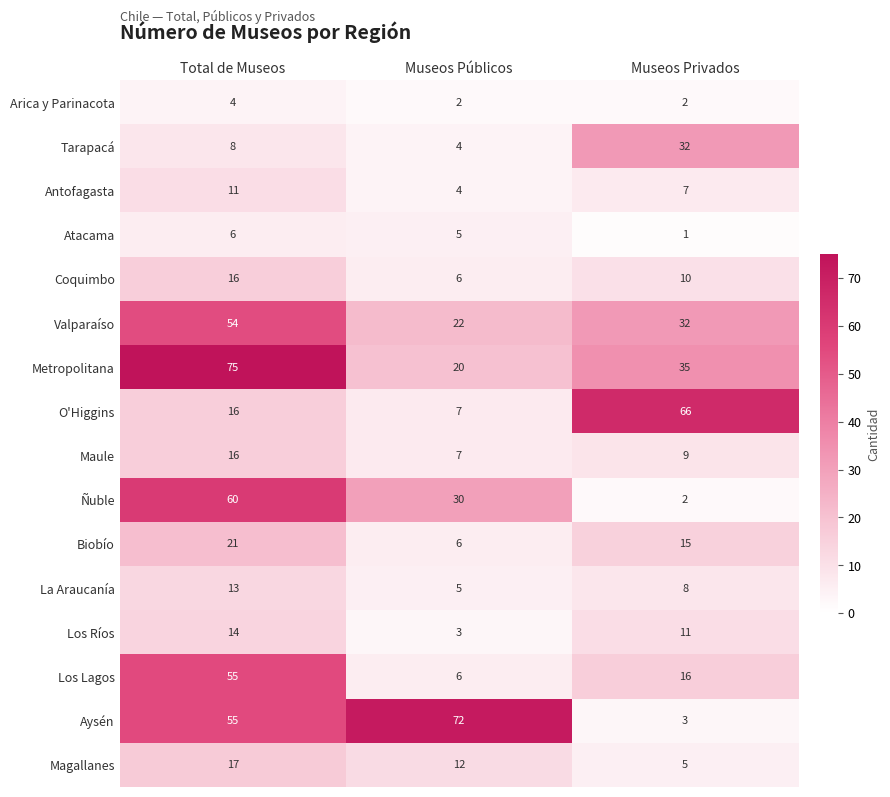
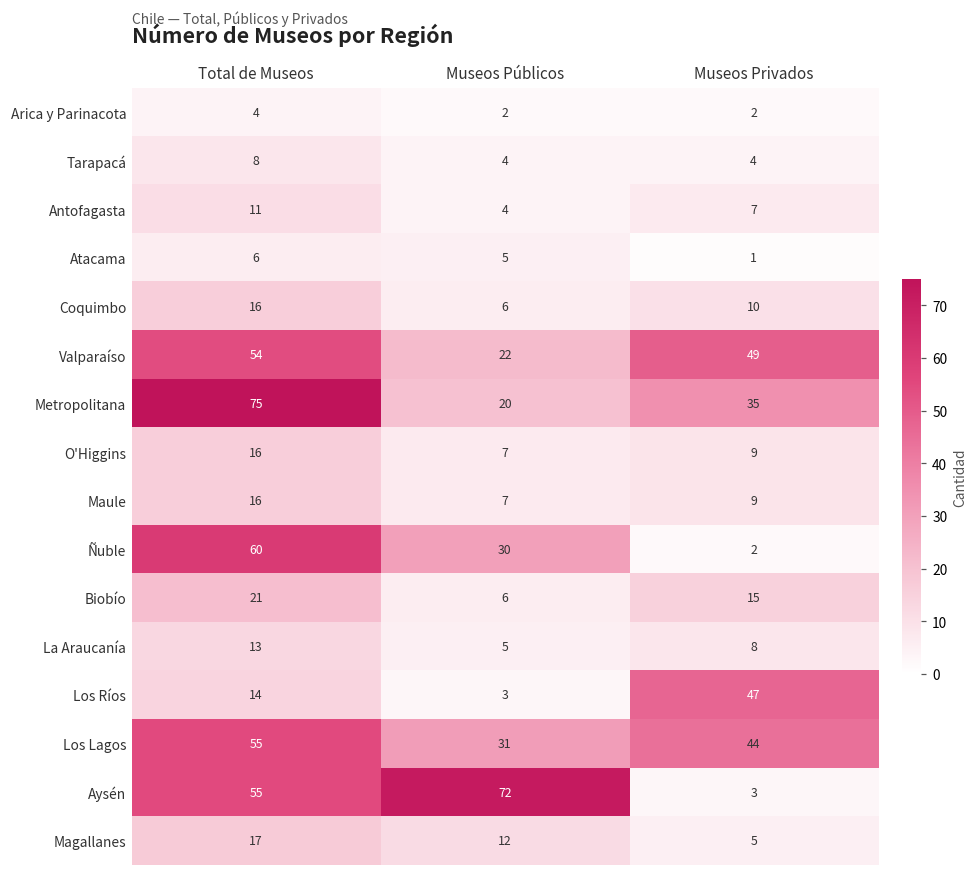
  {
    "Arica y Parinacota": {
      "Total de Museos": 4,
      "Museos Públicos": 2,
      "Museos Privados": 2
    },
    "Tarapacá": {
      "Total de Museos": 8,
      "Museos Públicos": 4,
-     "Museos Privados": 32
+     "Museos Privados": 4
    },
    "Antofagasta": {
      "Total de Museos": 11,
      "Museos Públicos": 4,
      "Museos Privados": 7
    },
    "Atacama": {
      "Total de Museos": 6,
      "Museos Públicos": 5,
      "Museos Privados": 1
    },
    "Coquimbo": {
      "Total de Museos": 16,
      "Museos Públicos": 6,
      "Museos Privados": 10
    },
    "Valparaíso": {
      "Total de Museos": 54,
      "Museos Públicos": 22,
-     "Museos Privados": 32
+     "Museos Privados": 49
    },
    "Metropolitana": {
      "Total de Museos": 75,
      "Museos Públicos": 20,
      "Museos Privados": 35
    },
    "O'Higgins": {
      "Total de Museos": 16,
      "Museos Públicos": 7,
-     "Museos Privados": 66
+     "Museos Privados": 9
    },
    "Maule": {
      "Total de Museos": 16,
      "Museos Públicos": 7,
      "Museos Privados": 9
    },
    "Ñuble": {
      "Total de Museos": 60,
      "Museos Públicos": 30,
      "Museos Privados": 2
    },
    "Biobío": {
      "Total de Museos": 21,
      "Museos Públicos": 6,
      "Museos Privados": 15
    },
    "La Araucanía": {
      "Total de Museos": 13,
      "Museos Públicos": 5,
      "Museos Privados": 8
    },
    "Los Ríos": {
      "Total de Museos": 14,
      "Museos Públicos": 3,
-     "Museos Privados": 11
+     "Museos Privados": 47
    },
    "Los Lagos": {
      "Total de Museos": 55,
-     "Museos Públicos": 6,
-     "Museos Privados": 16
+     "Museos Públicos": 31,
+     "Museos Privados": 44
    },
    "Aysén": {
      "Total de Museos": 55,
      "Museos Públicos": 72,
      "Museos Privados": 3
    },
    "Magallanes": {
      "Total de Museos": 17,
      "Museos Públicos": 12,
      "Museos Privados": 5
    }
  }
